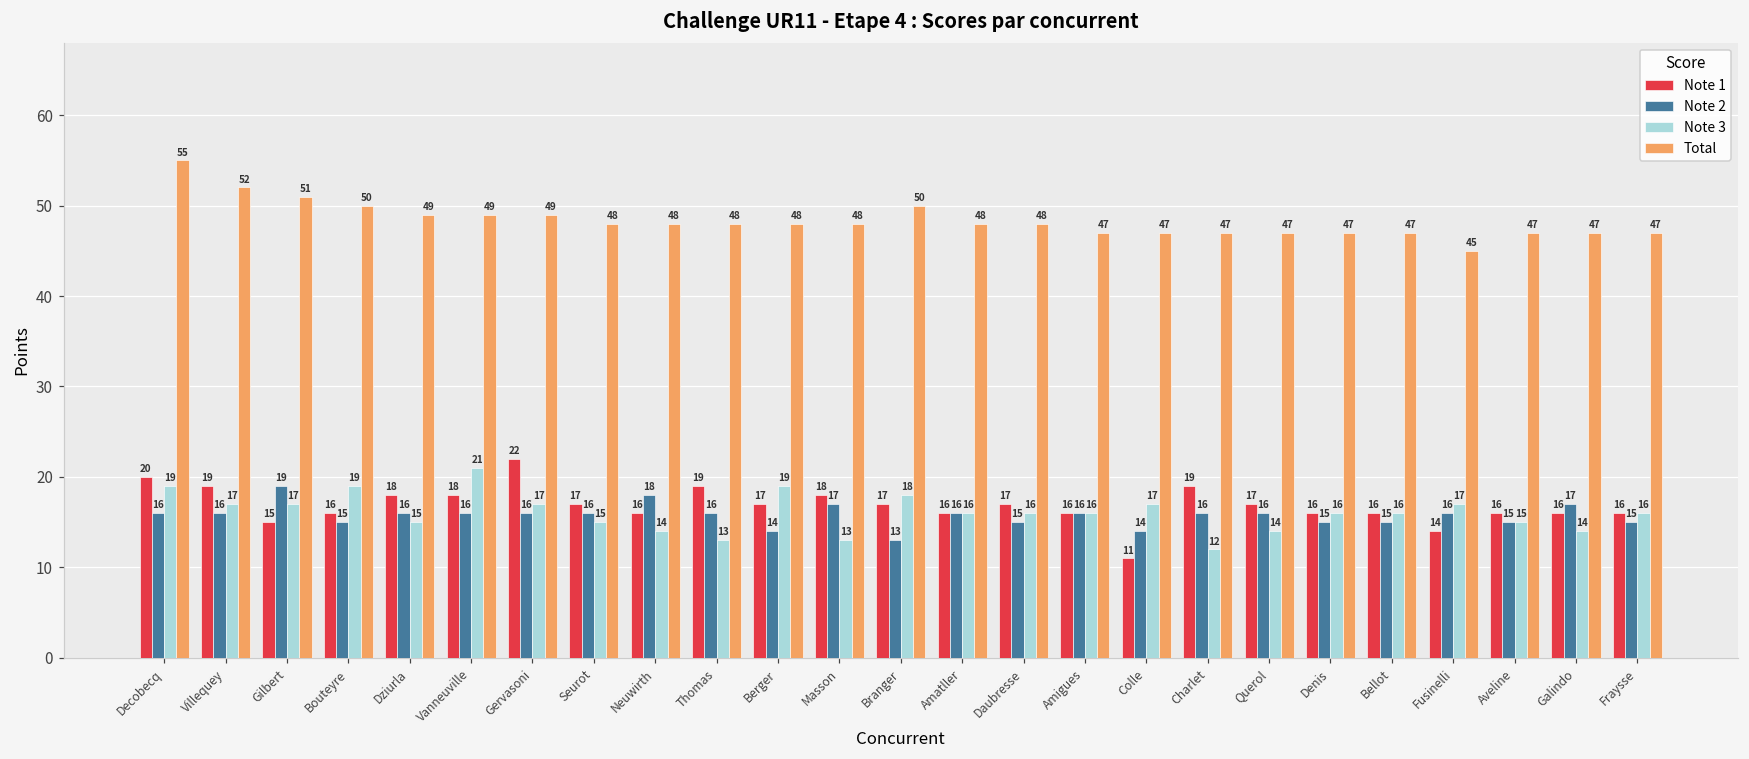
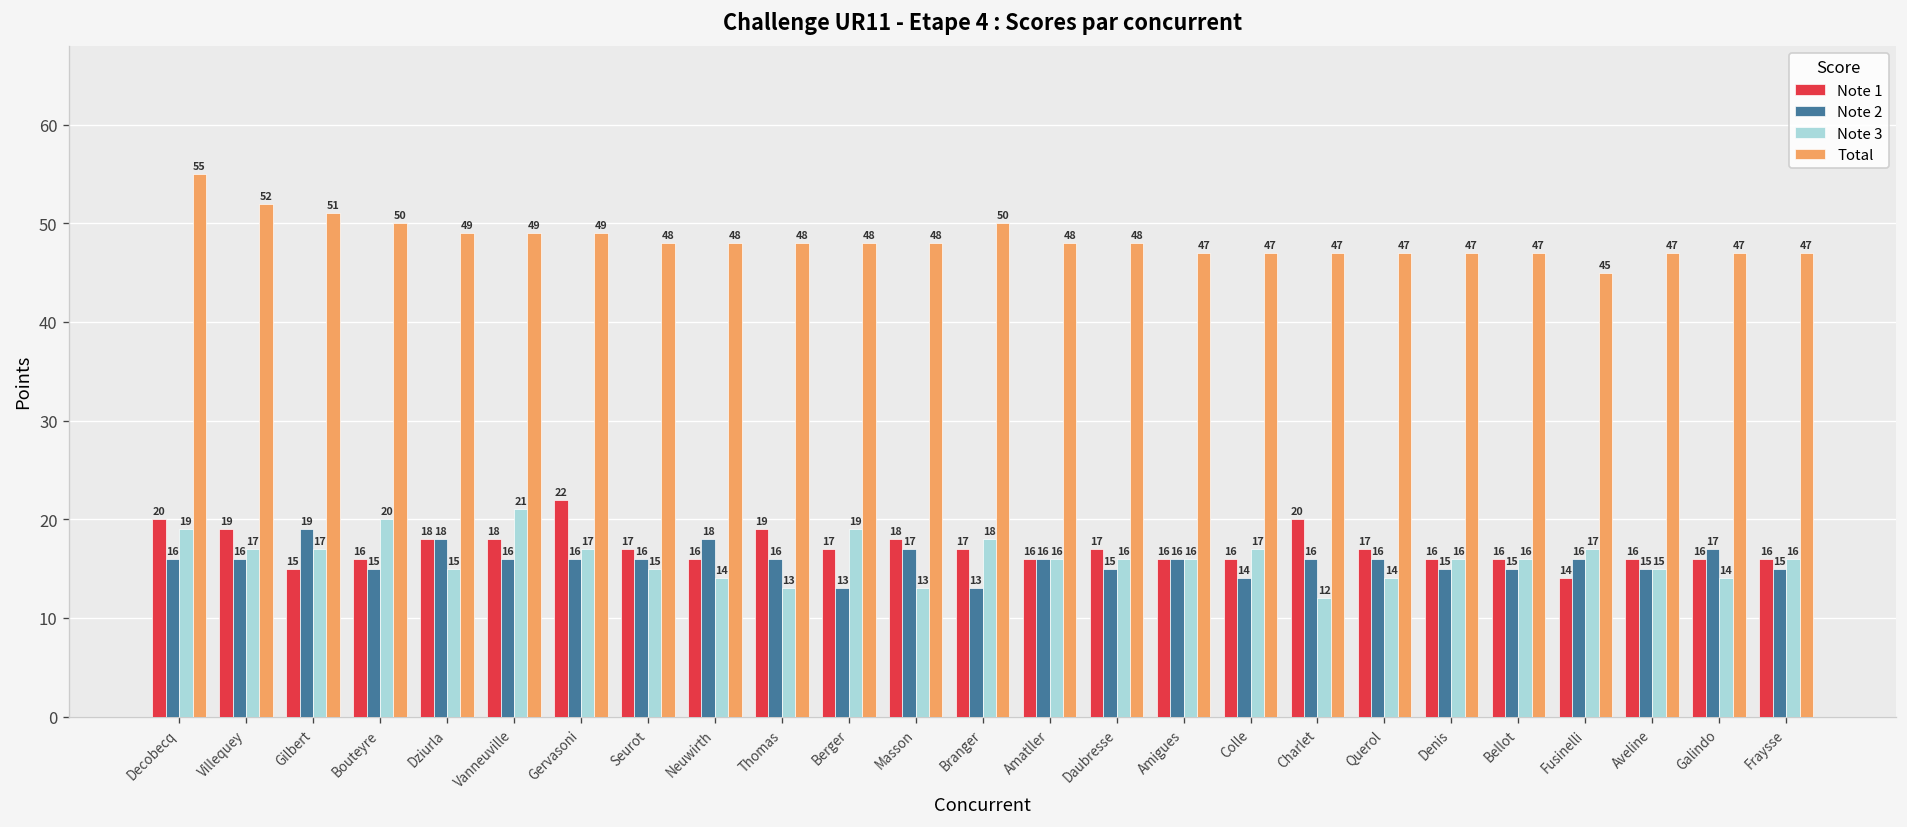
  {
    "Note 1": {
      "Decobecq": 20,
      "Villequey": 19,
      "Gilbert": 15,
      "Bouteyre": 16,
      "Dziurla": 18,
      "Vanneuville": 18,
      "Gervasoni": 22,
      "Seurot": 17,
      "Neuwirth": 16,
      "Thomas": 19,
      "Berger": 17,
      "Masson": 18,
      "Branger": 17,
      "Amatller": 16,
      "Daubresse": 17,
      "Amigues": 16,
-     "Colle": 11,
-     "Charlet": 19,
+     "Colle": 16,
+     "Charlet": 20,
      "Querol": 17,
      "Denis": 16,
      "Bellot": 16,
      "Fusinelli": 14,
      "Aveline": 16,
      "Galindo": 16,
      "Fraysse": 16
    },
    "Note 2": {
      "Decobecq": 16,
      "Villequey": 16,
      "Gilbert": 19,
      "Bouteyre": 15,
-     "Dziurla": 16,
+     "Dziurla": 18,
      "Vanneuville": 16,
      "Gervasoni": 16,
      "Seurot": 16,
      "Neuwirth": 18,
      "Thomas": 16,
-     "Berger": 14,
+     "Berger": 13,
      "Masson": 17,
      "Branger": 13,
      "Amatller": 16,
      "Daubresse": 15,
      "Amigues": 16,
      "Colle": 14,
      "Charlet": 16,
      "Querol": 16,
      "Denis": 15,
      "Bellot": 15,
      "Fusinelli": 16,
      "Aveline": 15,
      "Galindo": 17,
      "Fraysse": 15
    },
    "Note 3": {
      "Decobecq": 19,
      "Villequey": 17,
      "Gilbert": 17,
-     "Bouteyre": 19,
+     "Bouteyre": 20,
      "Dziurla": 15,
      "Vanneuville": 21,
      "Gervasoni": 17,
      "Seurot": 15,
      "Neuwirth": 14,
      "Thomas": 13,
      "Berger": 19,
      "Masson": 13,
      "Branger": 18,
      "Amatller": 16,
      "Daubresse": 16,
      "Amigues": 16,
      "Colle": 17,
      "Charlet": 12,
      "Querol": 14,
      "Denis": 16,
      "Bellot": 16,
      "Fusinelli": 17,
      "Aveline": 15,
      "Galindo": 14,
      "Fraysse": 16
    },
    "Total": {
      "Decobecq": 55,
      "Villequey": 52,
      "Gilbert": 51,
      "Bouteyre": 50,
      "Dziurla": 49,
      "Vanneuville": 49,
      "Gervasoni": 49,
      "Seurot": 48,
      "Neuwirth": 48,
      "Thomas": 48,
      "Berger": 48,
      "Masson": 48,
      "Branger": 50,
      "Amatller": 48,
      "Daubresse": 48,
      "Amigues": 47,
      "Colle": 47,
      "Charlet": 47,
      "Querol": 47,
      "Denis": 47,
      "Bellot": 47,
      "Fusinelli": 45,
      "Aveline": 47,
      "Galindo": 47,
      "Fraysse": 47
    }
  }
